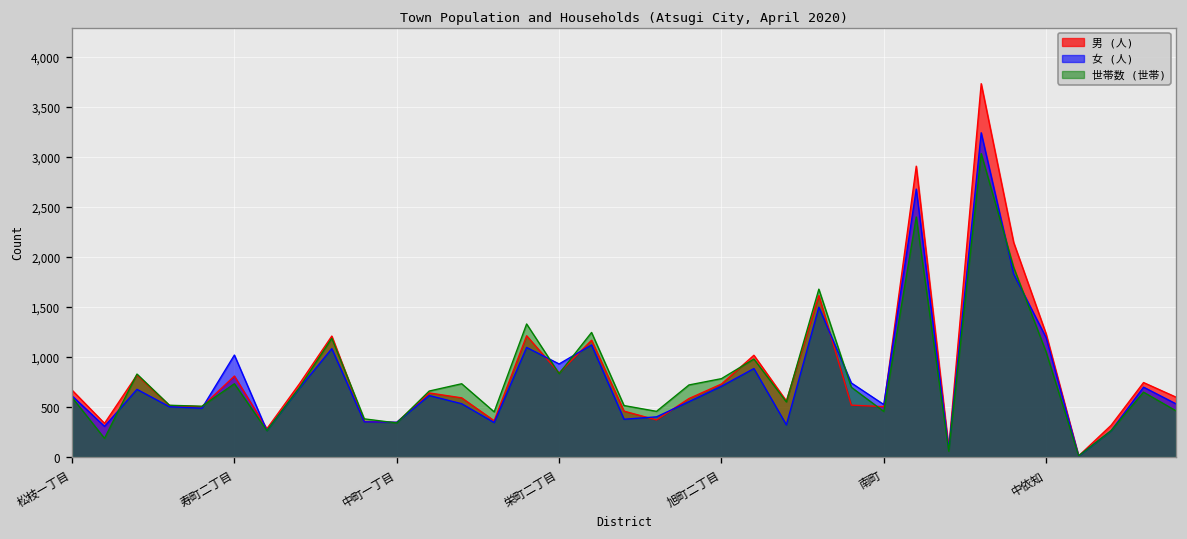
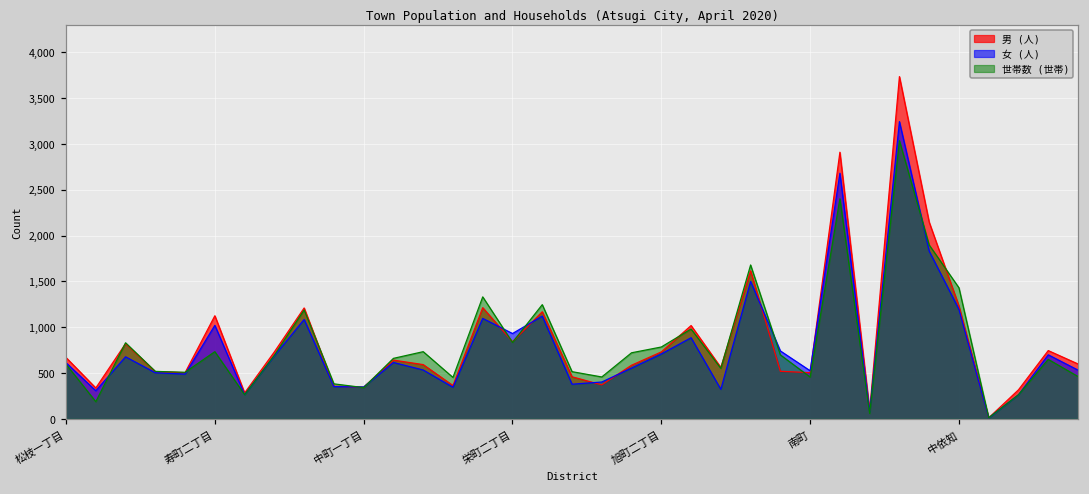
  {
    "男 (人)": {
      "松枝一丁目": "700",
-     "寿町二丁目": "800",
+     "寿町二丁目": "1,100",
      "中依知": "1,200"
    },
    "女 (人)": {
      "寿町二丁目": "1,000",
      "栄町二丁目": "900",
      "中依知": "1,200"
    },
    "世帯数 (世帯)": {
      "寿町二丁目": "700",
      "旭町二丁目": "800",
      "南町": "500",
-     "中依知": "1,100"
+     "中依知": "1,400"
    }
  }
